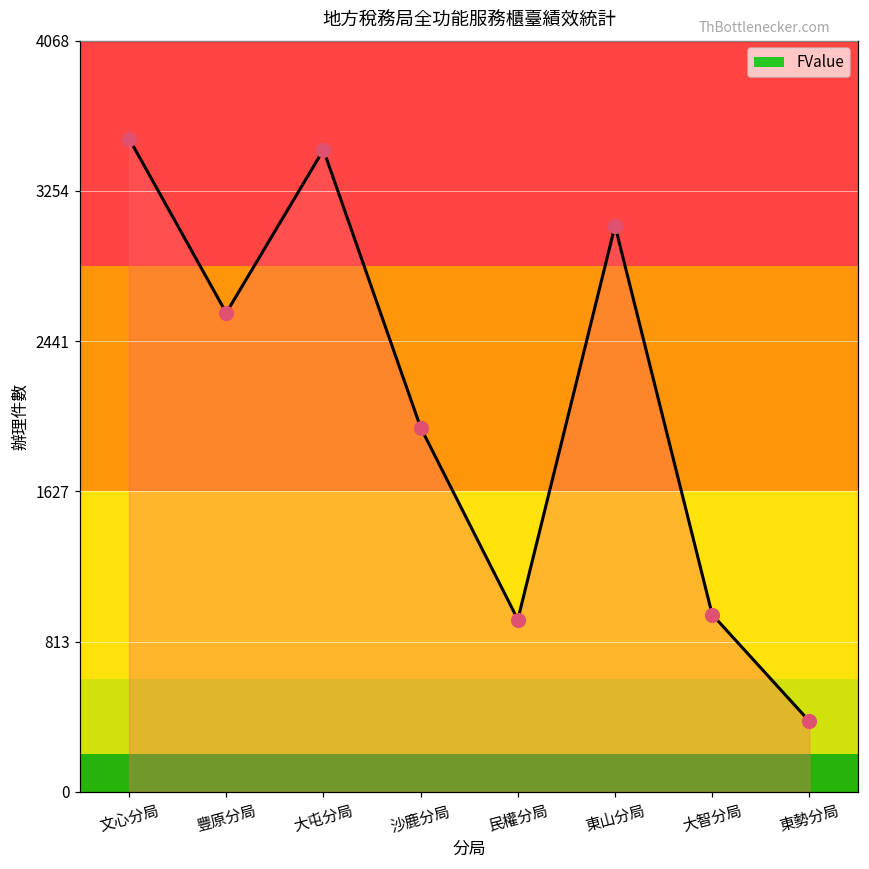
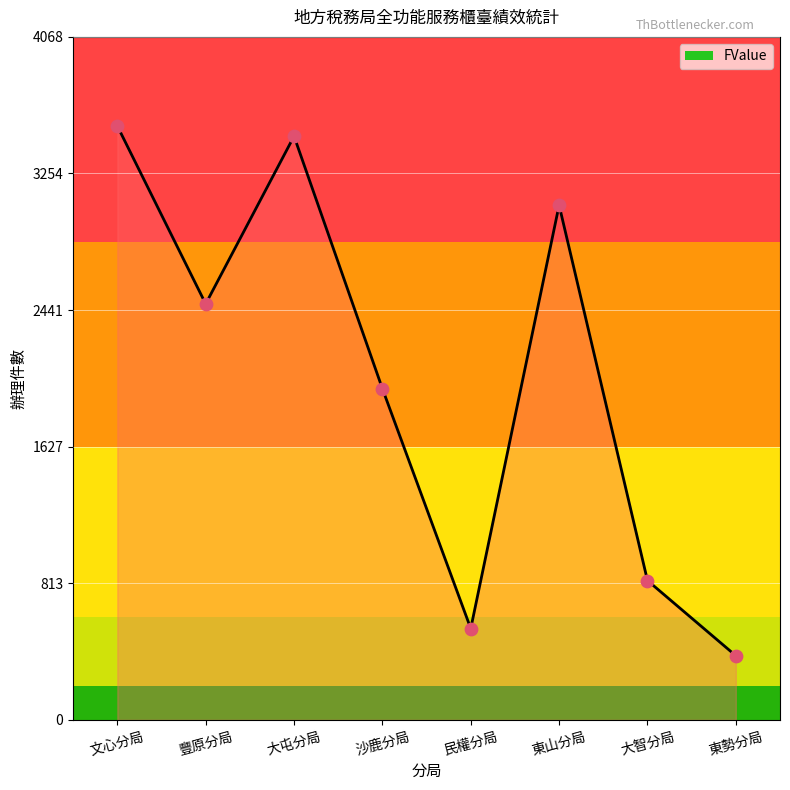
  {
    "文心分局": 3540,
-   "豐原分局": 2590,
+   "豐原分局": 2480,
    "大屯分局": 3480,
    "沙鹿分局": 1970,
-   "民權分局": 930,
+   "民權分局": 540,
    "東山分局": 3070,
-   "大智分局": 960,
+   "大智分局": 830,
    "東勢分局": 380
  }
